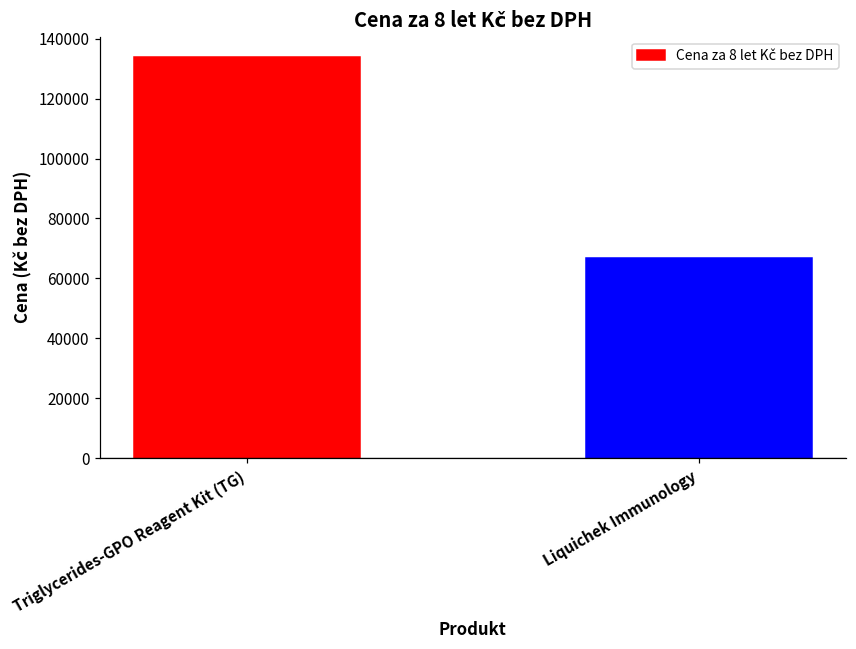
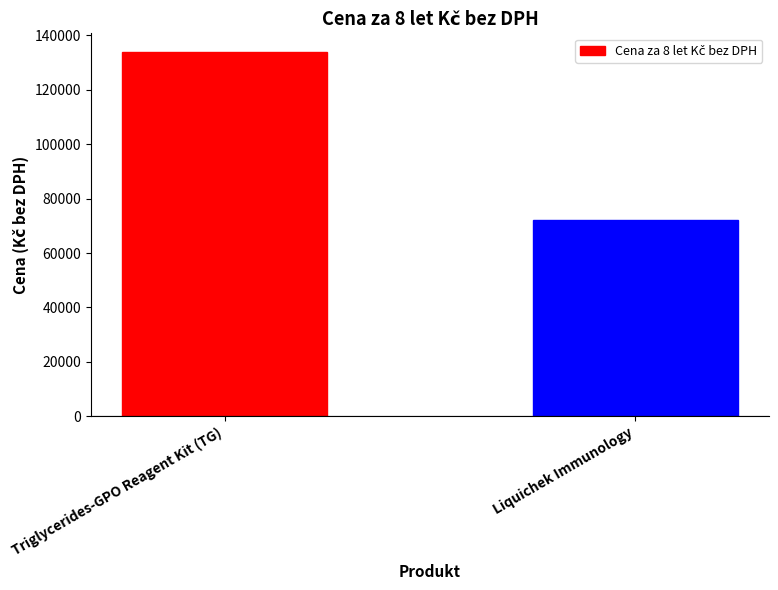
  {
    "Triglycerides-GPO Reagent Kit (TG)": 134000,
-   "Liquichek Immunology": 67000
+   "Liquichek Immunology": 72000
  }
